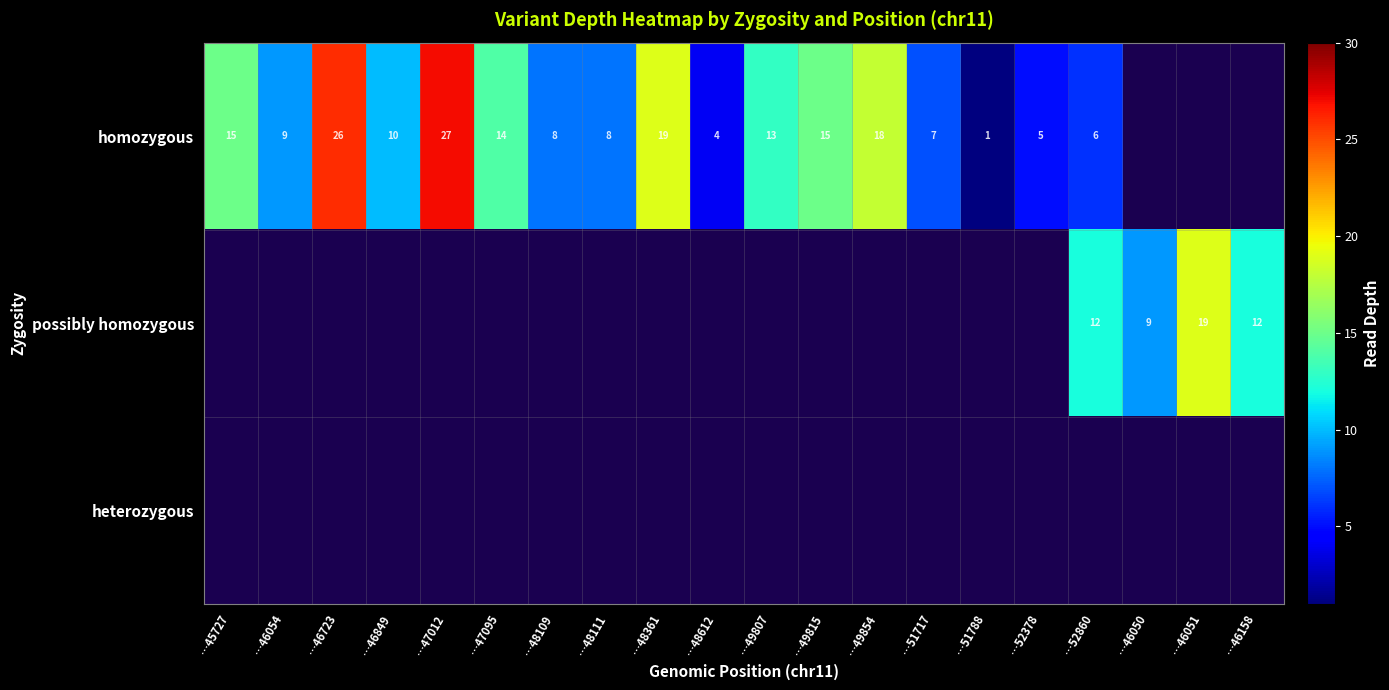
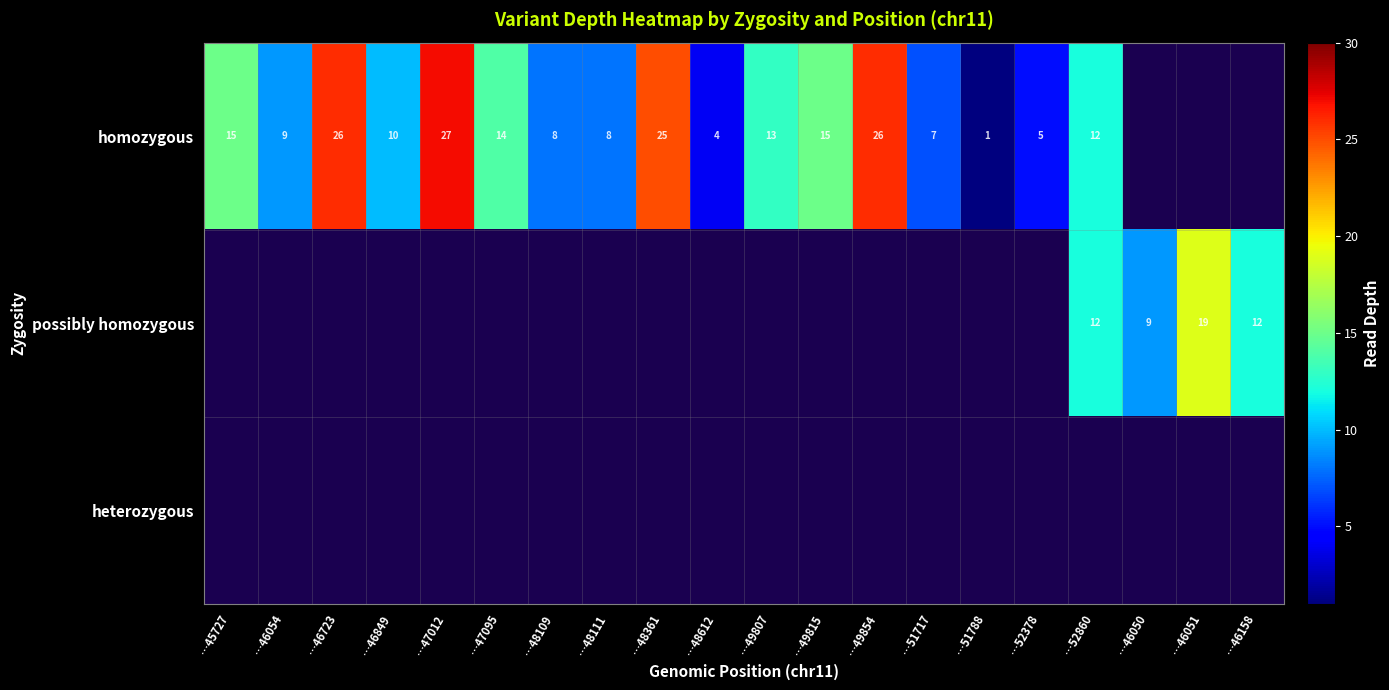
  {
    "homozygous": {
      "…45727": 15,
      "…46054": 9,
      "…46723": 26,
      "…46849": 10,
      "…47012": 27,
      "…47095": 14,
      "…48109": 8,
      "…48111": 8,
-     "…48361": 19,
+     "…48361": 25,
      "…48612": 4,
      "…49807": 13,
      "…49815": 15,
-     "…49854": 18,
+     "…49854": 26,
      "…51717": 7,
      "…51788": 1,
      "…52378": 5,
-     "…52860": 6
+     "…52860": 12
    },
    "possibly homozygous": {
      "…52860": 12,
      "…46050": 9,
      "…46051": 19,
      "…46158": 12
    }
  }
